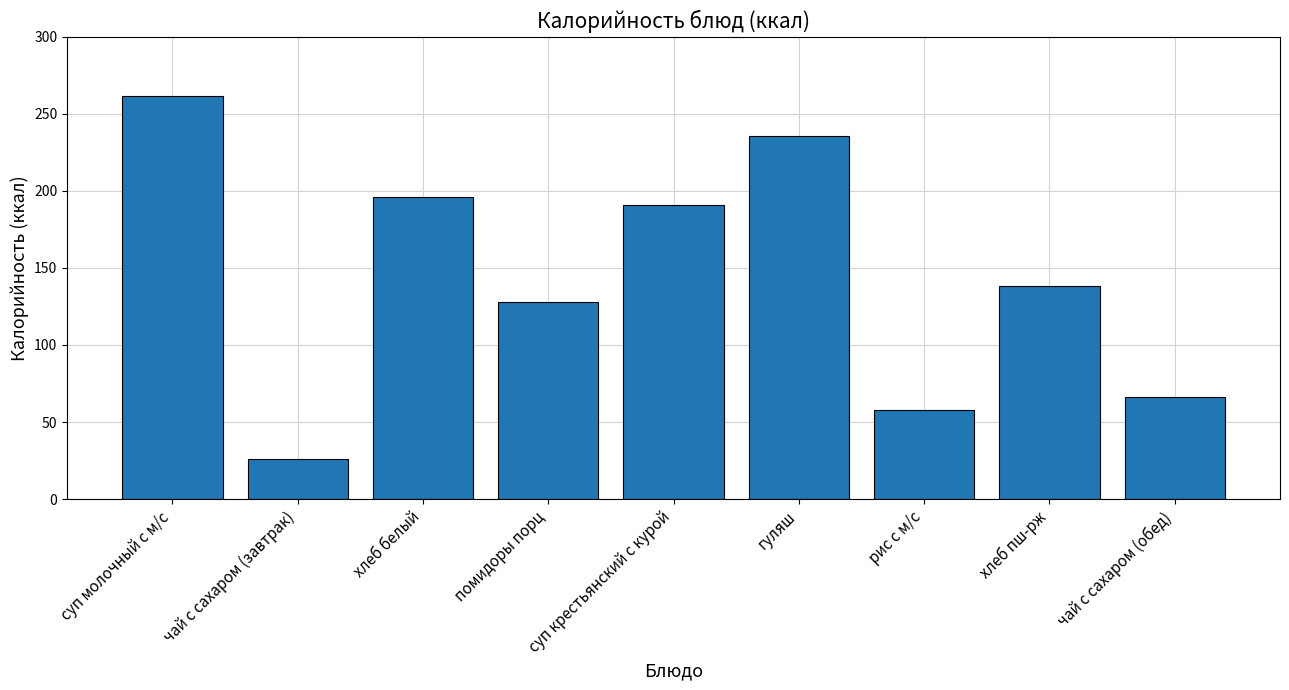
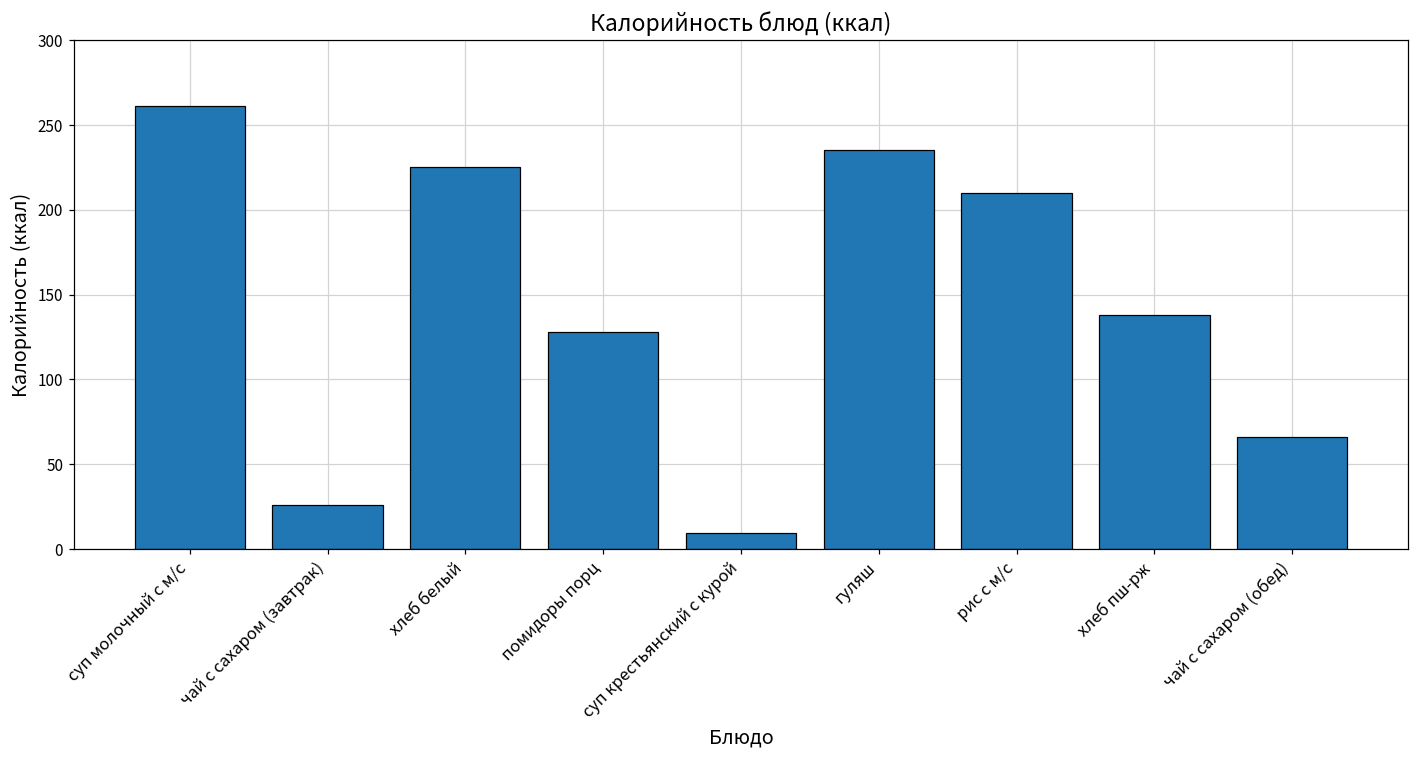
  {
    "суп молочный с м/с": 261,
    "чай с сахаром (завтрак)": 26,
-   "хлеб белый": 196,
+   "хлеб белый": 225,
    "помидоры порц": 128,
-   "суп крестьянский с курой": 191,
+   "суп крестьянский с курой": 9,
    "гуляш": 236,
-   "рис с м/с": 58,
+   "рис с м/с": 210,
    "хлеб пш-рж": 138,
    "чай с сахаром (обед)": 66
  }
